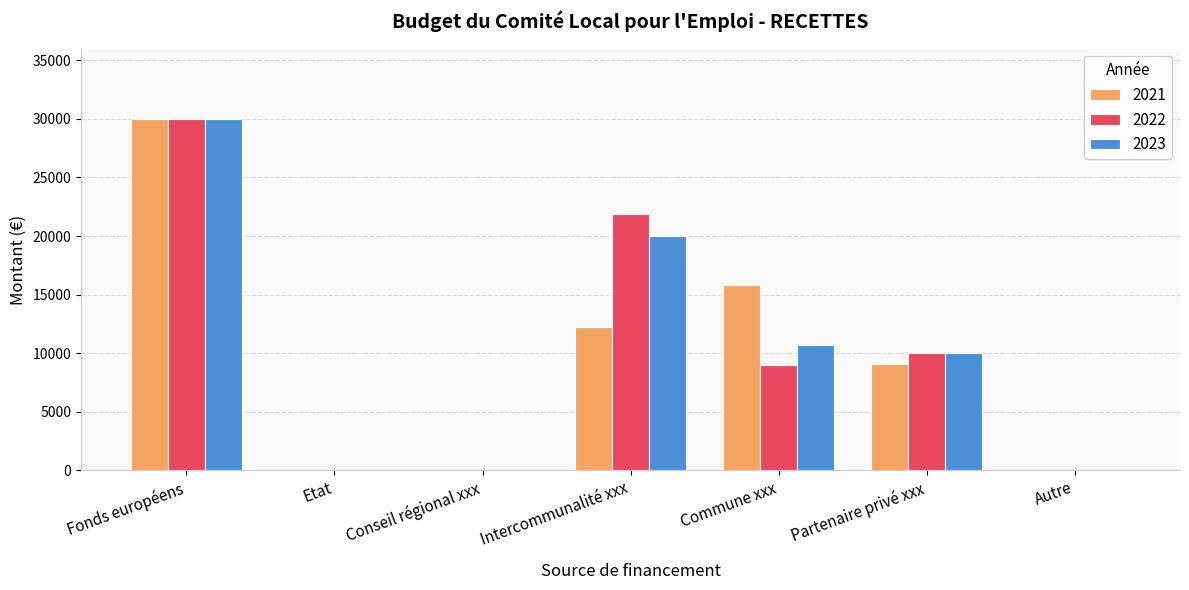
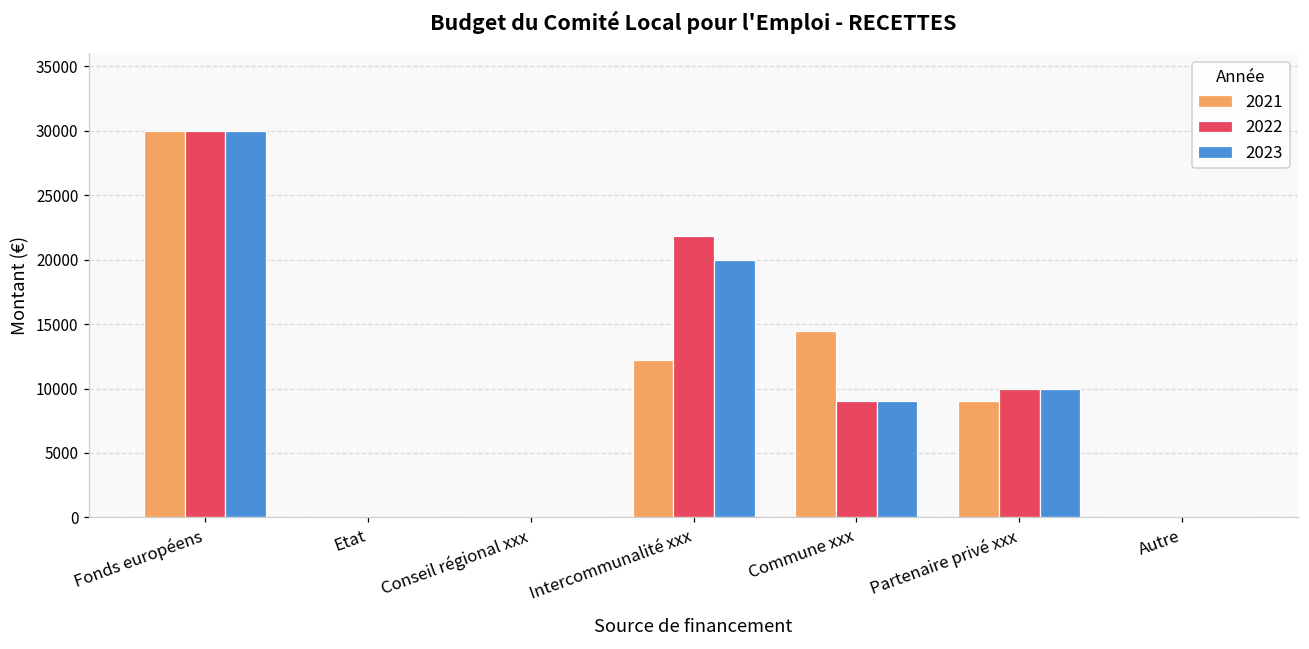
  {
    "2021": {
      "Fonds européens": 30000,
      "Etat": 0,
      "Conseil régional xxx": 0,
      "Intercommunalité xxx": 12200,
-     "Commune xxx": 15800,
+     "Commune xxx": 14500,
      "Partenaire privé xxx": 9100,
      "Autre": 0
    },
    "2022": {
      "Fonds européens": 30000,
      "Etat": 0,
      "Conseil régional xxx": 0,
      "Intercommunalité xxx": 21900,
      "Commune xxx": 9000,
      "Partenaire privé xxx": 10000,
      "Autre": 0
    },
    "2023": {
      "Fonds européens": 30000,
      "Etat": 0,
      "Conseil régional xxx": 0,
      "Intercommunalité xxx": 20000,
-     "Commune xxx": 10700,
+     "Commune xxx": 9000,
      "Partenaire privé xxx": 10000,
      "Autre": 0
    }
  }
